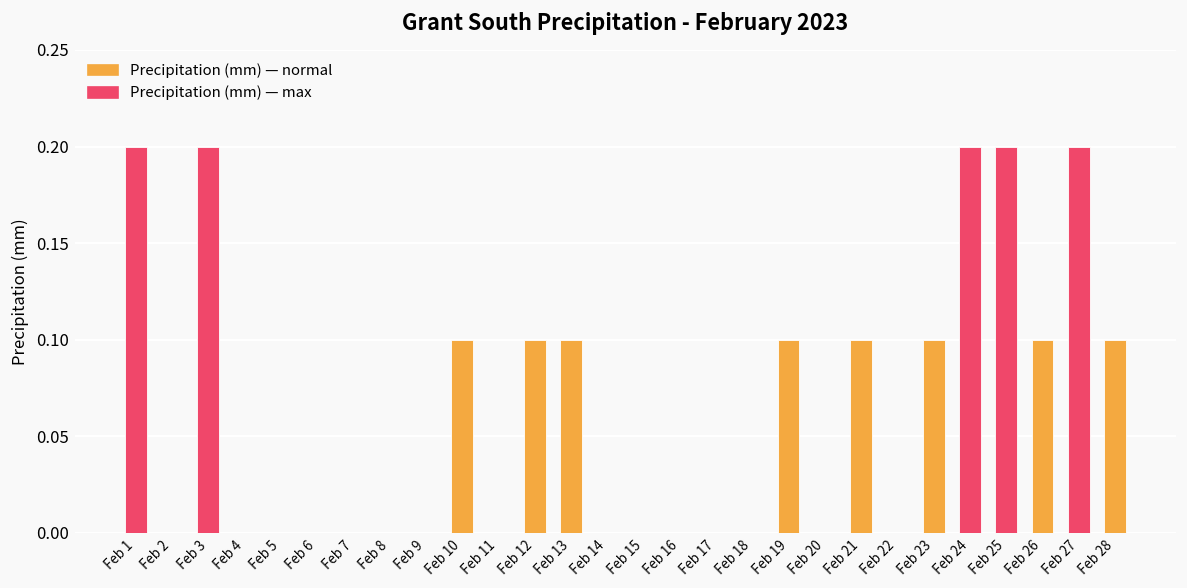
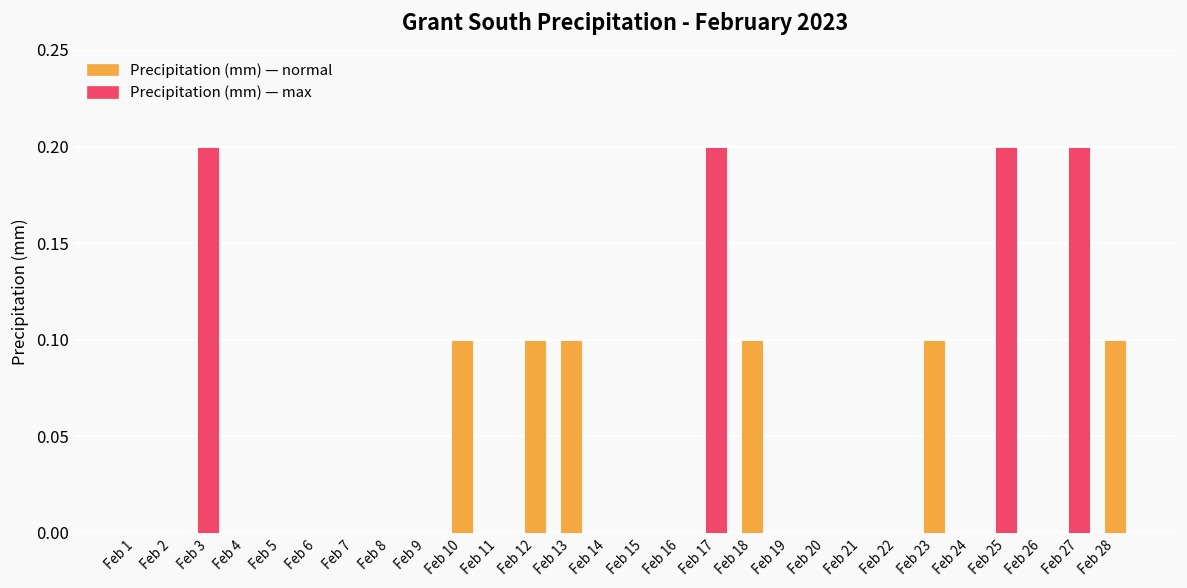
  {
-   "Feb 1": 0.2,
+   "Feb 1": 0.0,
    "Feb 2": 0.0,
    "Feb 3": 0.2,
    "Feb 4": 0.0,
    "Feb 5": 0.0,
    "Feb 6": 0.0,
    "Feb 7": 0.0,
    "Feb 8": 0.0,
    "Feb 9": 0.0,
    "Feb 10": 0.1,
    "Feb 11": 0.0,
    "Feb 12": 0.1,
    "Feb 13": 0.1,
    "Feb 14": 0.0,
    "Feb 15": 0.0,
    "Feb 16": 0.0,
-   "Feb 17": 0.0,
-   "Feb 18": 0.0,
-   "Feb 19": 0.1,
+   "Feb 17": 0.2,
+   "Feb 18": 0.1,
+   "Feb 19": 0.0,
    "Feb 20": 0.0,
-   "Feb 21": 0.1,
+   "Feb 21": 0.0,
    "Feb 22": 0.0,
    "Feb 23": 0.1,
-   "Feb 24": 0.2,
+   "Feb 24": 0.0,
    "Feb 25": 0.2,
-   "Feb 26": 0.1,
+   "Feb 26": 0.0,
    "Feb 27": 0.2,
    "Feb 28": 0.1
  }
